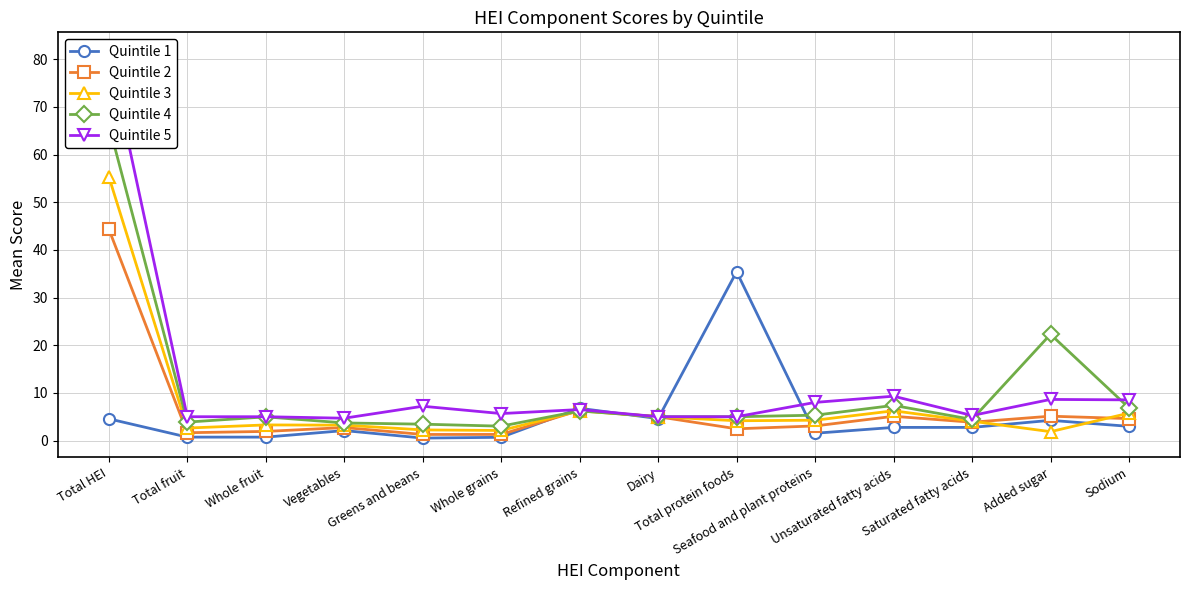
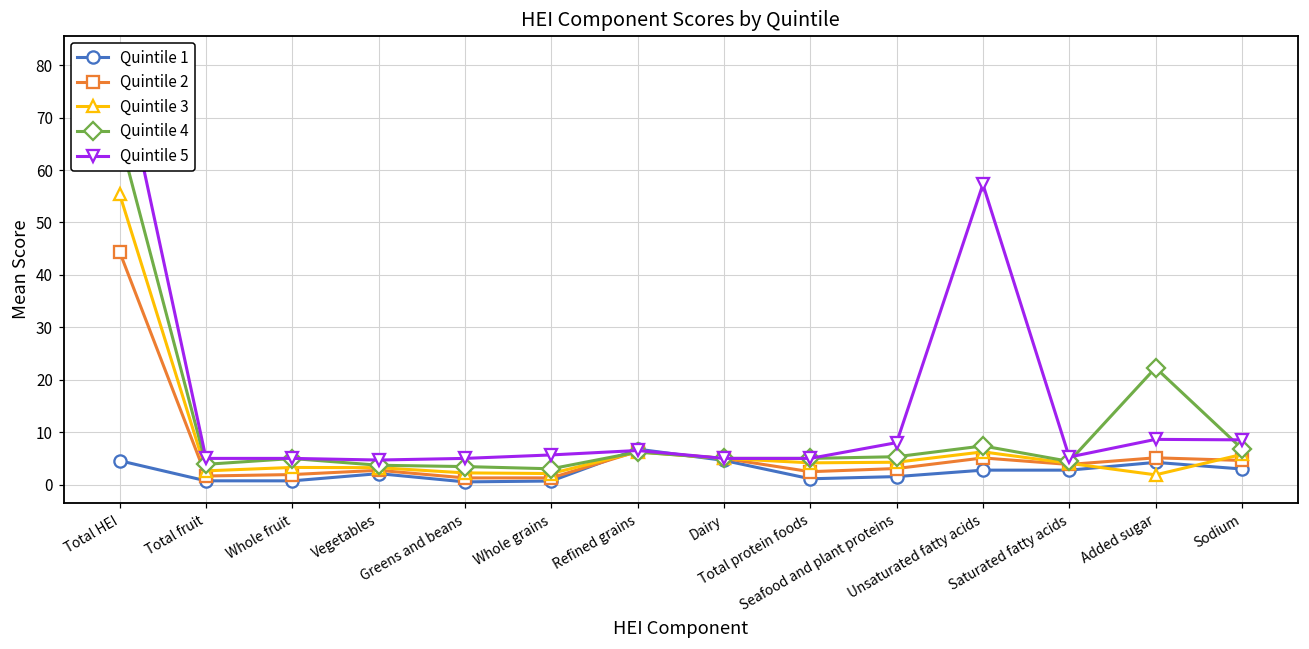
  {
    "Quintile 1": {
      "Total HEI": 5,
      "Total fruit": 1,
      "Whole fruit": 1,
      "Vegetables": 2,
      "Greens and beans": 1,
      "Whole grains": 1,
-     "Total protein foods": 35,
+     "Total protein foods": 1,
      "Seafood and plant proteins": 2,
      "Unsaturated fatty acids": 3,
      "Saturated fatty acids": 3,
      "Added sugar": 4,
      "Sodium": 3
    },
    "Quintile 2": {
      "Total HEI": 44,
      "Total fruit": 2,
      "Whole fruit": 2,
      "Greens and beans": 1,
      "Whole grains": 1,
      "Total protein foods": 2,
      "Seafood and plant proteins": 3,
      "Unsaturated fatty acids": 5,
      "Added sugar": 5,
      "Sodium": 5
    },
    "Quintile 3": {
      "Total HEI": 55,
      "Total fruit": 3,
      "Whole fruit": 3,
      "Greens and beans": 2,
      "Whole grains": 2,
      "Total protein foods": 4,
      "Seafood and plant proteins": 4,
      "Unsaturated fatty acids": 6,
      "Added sugar": 2,
      "Sodium": 6
    },
    "Quintile 4": {
      "Total fruit": 4,
      "Greens and beans": 3,
      "Whole grains": 3,
      "Seafood and plant proteins": 5,
      "Unsaturated fatty acids": 7,
      "Added sugar": 22,
      "Sodium": 7
    },
    "Quintile 5": {
      "Total fruit": 5,
      "Vegetables": 5,
-     "Greens and beans": 7,
+     "Greens and beans": 5,
      "Whole grains": 6,
      "Seafood and plant proteins": 8,
-     "Unsaturated fatty acids": 9,
+     "Unsaturated fatty acids": 57,
      "Saturated fatty acids": 5,
      "Added sugar": 9,
      "Sodium": 9
    }
  }
